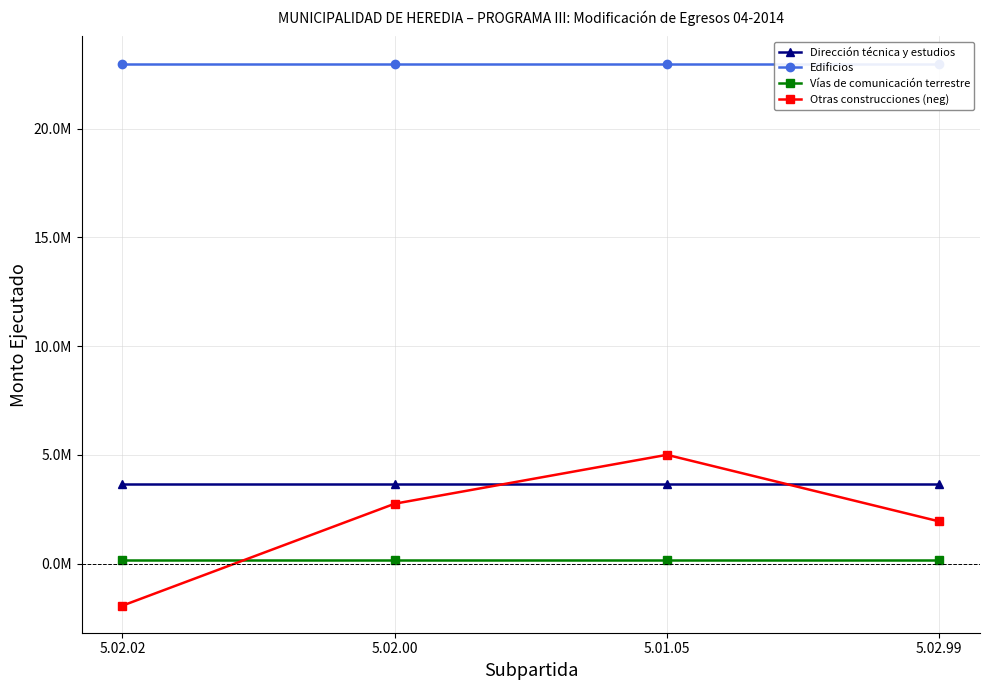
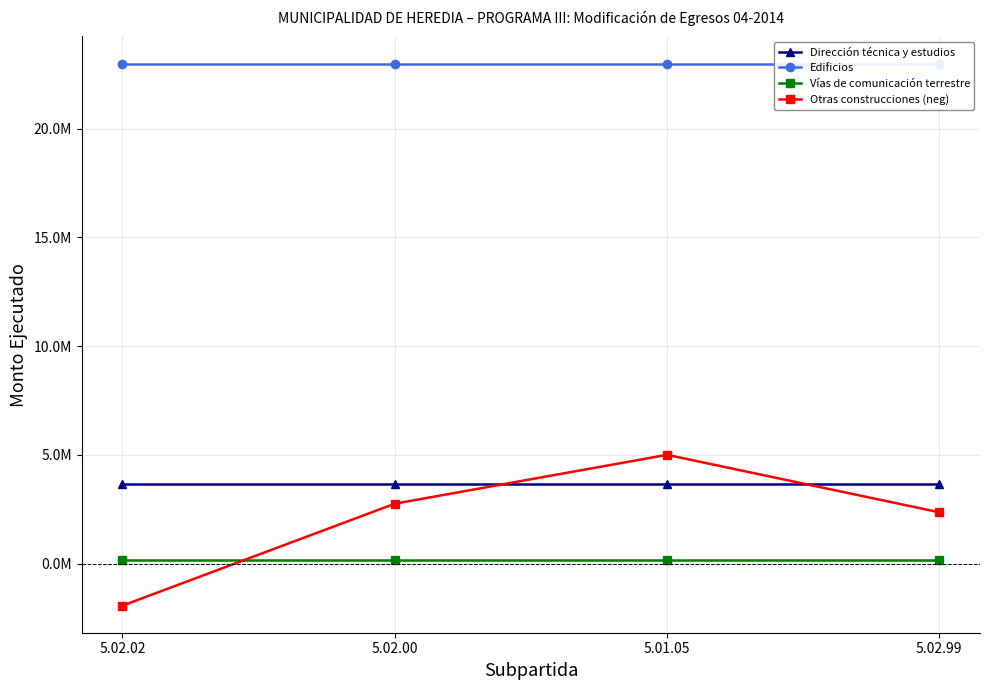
  {
    "Dirección técnica y estudios": {
      "5.02.02": 3700000,
      "5.02.00": 3700000,
      "5.01.05": 3700000,
      "5.02.99": 3700000
    },
    "Edificios": {
      "5.02.02": 23000000,
      "5.02.00": 23000000,
      "5.01.05": 23000000
    },
    "Vías de comunicación terrestre": {
      "5.02.02": 100000,
      "5.02.00": 100000,
      "5.01.05": 100000,
      "5.02.99": 100000
    },
    "Otras construcciones (neg)": {
      "5.02.02": -1900000,
      "5.02.00": 2800000,
      "5.01.05": 5000000,
-     "5.02.99": 1900000
+     "5.02.99": 2400000
    }
  }
